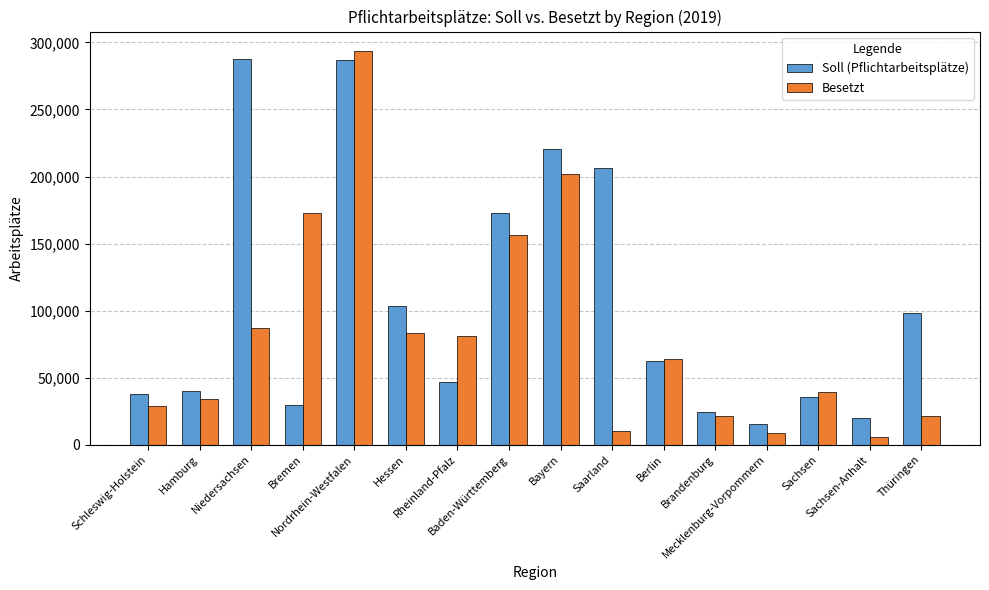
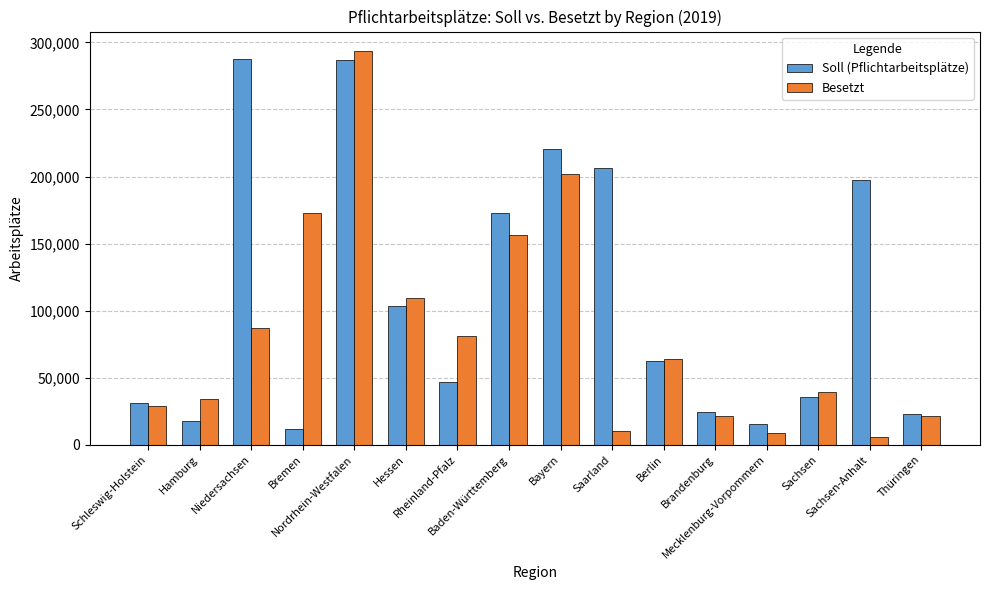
  {
    "Soll (Pflichtarbeitsplätze)": {
-     "Schleswig-Holstein": "38,000",
-     "Hamburg": "40,000",
+     "Schleswig-Holstein": "31,000",
+     "Hamburg": "17,000",
      "Niedersachsen": "287,000",
-     "Bremen": "29,000",
+     "Bremen": "12,000",
      "Nordrhein-Westfalen": "287,000",
      "Hessen": "103,000",
      "Rheinland-Pfalz": "46,000",
      "Baden-Württemberg": "173,000",
      "Bayern": "220,000",
      "Saarland": "206,000",
      "Berlin": "62,000",
      "Brandenburg": "24,000",
      "Mecklenburg-Vorpommern": "15,000",
      "Sachsen": "35,000",
-     "Sachsen-Anhalt": "20,000",
-     "Thüringen": "98,000"
+     "Sachsen-Anhalt": "197,000",
+     "Thüringen": "23,000"
    },
    "Besetzt": {
      "Schleswig-Holstein": "29,000",
      "Hamburg": "34,000",
      "Niedersachsen": "87,000",
      "Bremen": "173,000",
      "Nordrhein-Westfalen": "293,000",
-     "Hessen": "83,000",
+     "Hessen": "109,000",
      "Rheinland-Pfalz": "81,000",
      "Baden-Württemberg": "156,000",
      "Bayern": "202,000",
      "Saarland": "11,000",
      "Berlin": "64,000",
      "Brandenburg": "21,000",
      "Mecklenburg-Vorpommern": "9,000",
      "Sachsen": "39,000",
      "Sachsen-Anhalt": "5,000",
      "Thüringen": "21,000"
    }
  }
